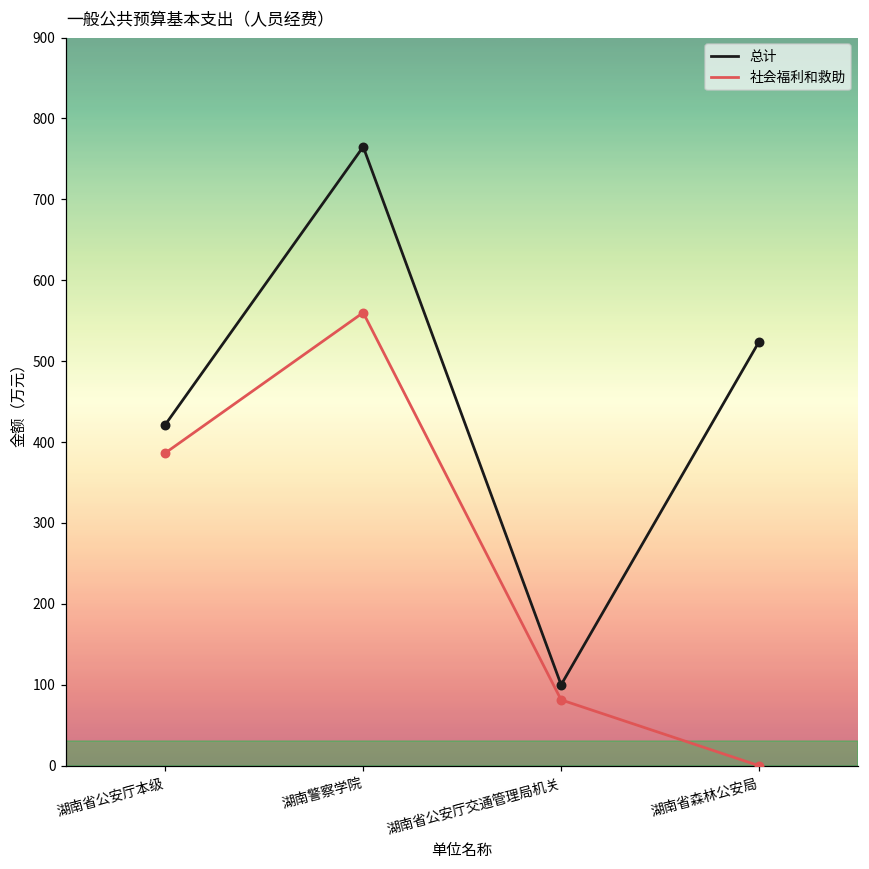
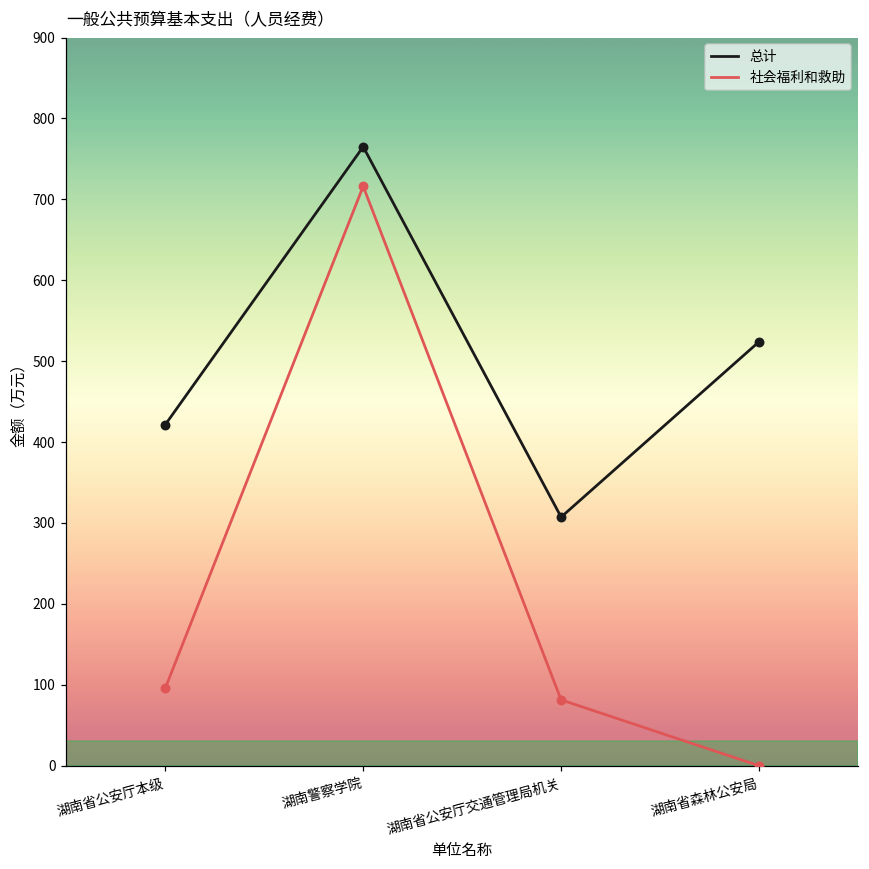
  {
    "总计": {
      "湖南省公安厅本级": 420,
      "湖南警察学院": 770,
-     "湖南省公安厅交通管理局机关": 100,
+     "湖南省公安厅交通管理局机关": 310,
      "湖南省森林公安局": 520
    },
    "社会福利和救助": {
-     "湖南省公安厅本级": 390,
-     "湖南警察学院": 560,
+     "湖南省公安厅本级": 100,
+     "湖南警察学院": 720,
      "湖南省公安厅交通管理局机关": 80,
      "湖南省森林公安局": 0
    }
  }
